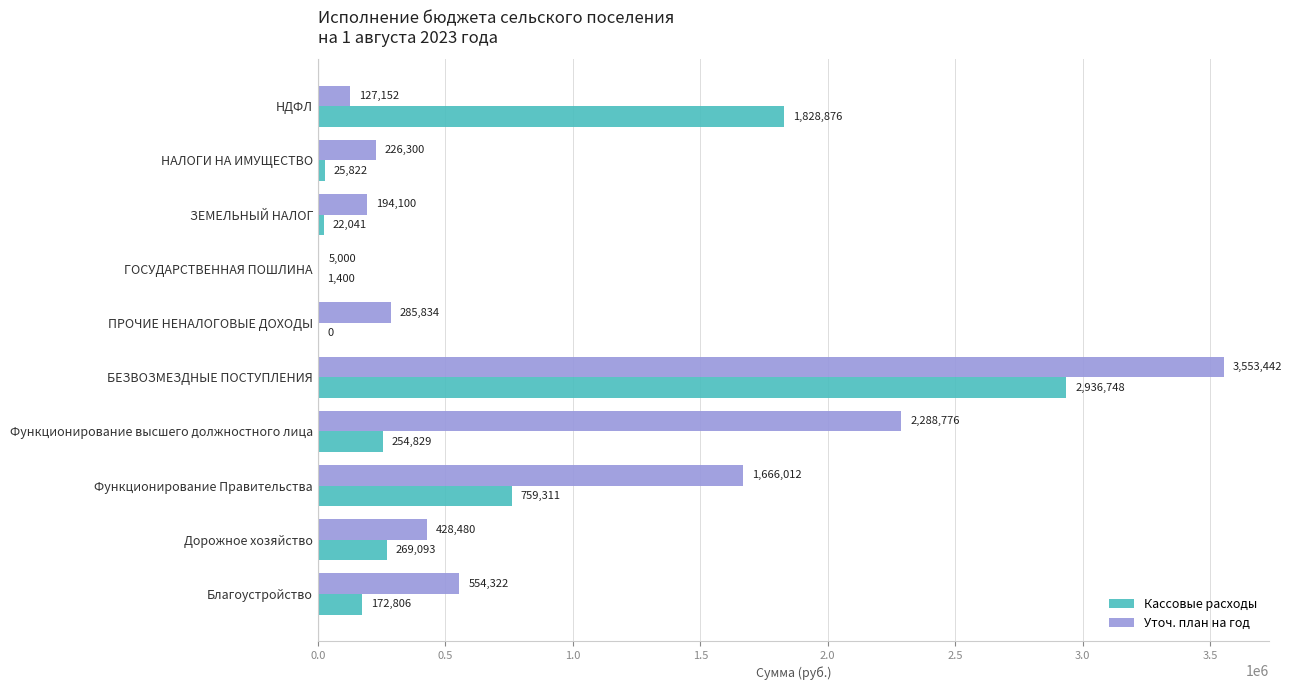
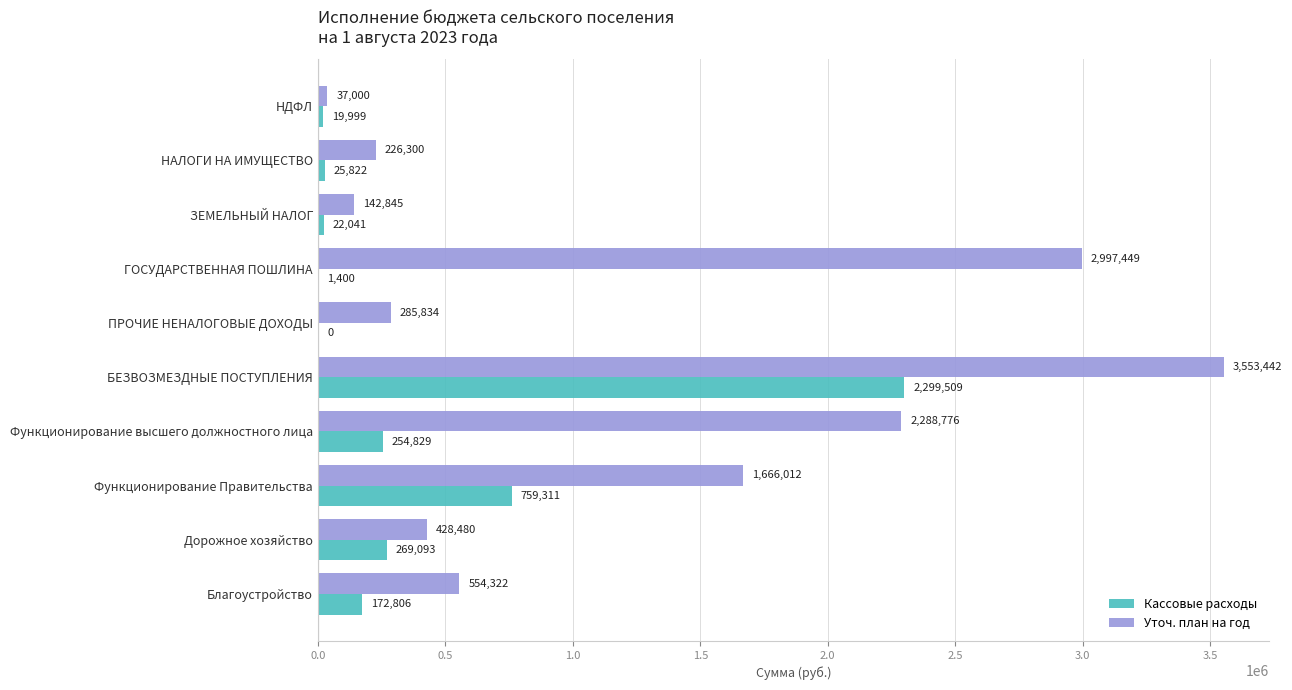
  {
    "Кассовые расходы": {
-     "НДФЛ": "1,828,876",
+     "НДФЛ": "19,999",
      "НАЛОГИ НА ИМУЩЕСТВО": "25,822",
      "ЗЕМЕЛЬНЫЙ НАЛОГ": "22,041",
      "ГОСУДАРСТВЕННАЯ ПОШЛИНА": "1,400",
      "ПРОЧИЕ НЕНАЛОГОВЫЕ ДОХОДЫ": "0",
-     "БЕЗВОЗМЕЗДНЫЕ ПОСТУПЛЕНИЯ": "2,936,748",
+     "БЕЗВОЗМЕЗДНЫЕ ПОСТУПЛЕНИЯ": "2,299,509",
      "Функционирование высшего должностного лица": "254,829",
      "Функционирование Правительства": "759,311",
      "Дорожное хозяйство": "269,093",
      "Благоустройство": "172,806"
    },
    "Уточ. план на год": {
-     "НДФЛ": "127,152",
+     "НДФЛ": "37,000",
      "НАЛОГИ НА ИМУЩЕСТВО": "226,300",
-     "ЗЕМЕЛЬНЫЙ НАЛОГ": "194,100",
-     "ГОСУДАРСТВЕННАЯ ПОШЛИНА": "5,000",
+     "ЗЕМЕЛЬНЫЙ НАЛОГ": "142,845",
+     "ГОСУДАРСТВЕННАЯ ПОШЛИНА": "2,997,449",
      "ПРОЧИЕ НЕНАЛОГОВЫЕ ДОХОДЫ": "285,834",
      "БЕЗВОЗМЕЗДНЫЕ ПОСТУПЛЕНИЯ": "3,553,442",
      "Функционирование высшего должностного лица": "2,288,776",
      "Функционирование Правительства": "1,666,012",
      "Дорожное хозяйство": "428,480",
      "Благоустройство": "554,322"
    }
  }
